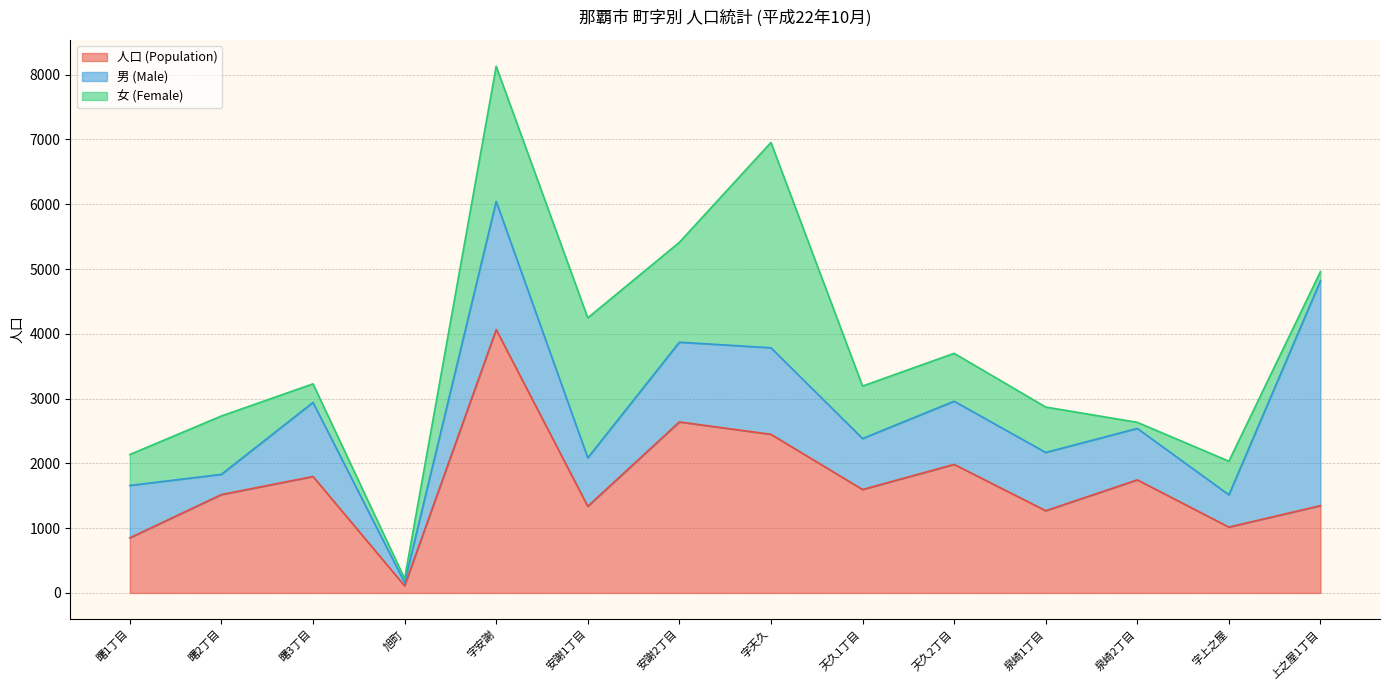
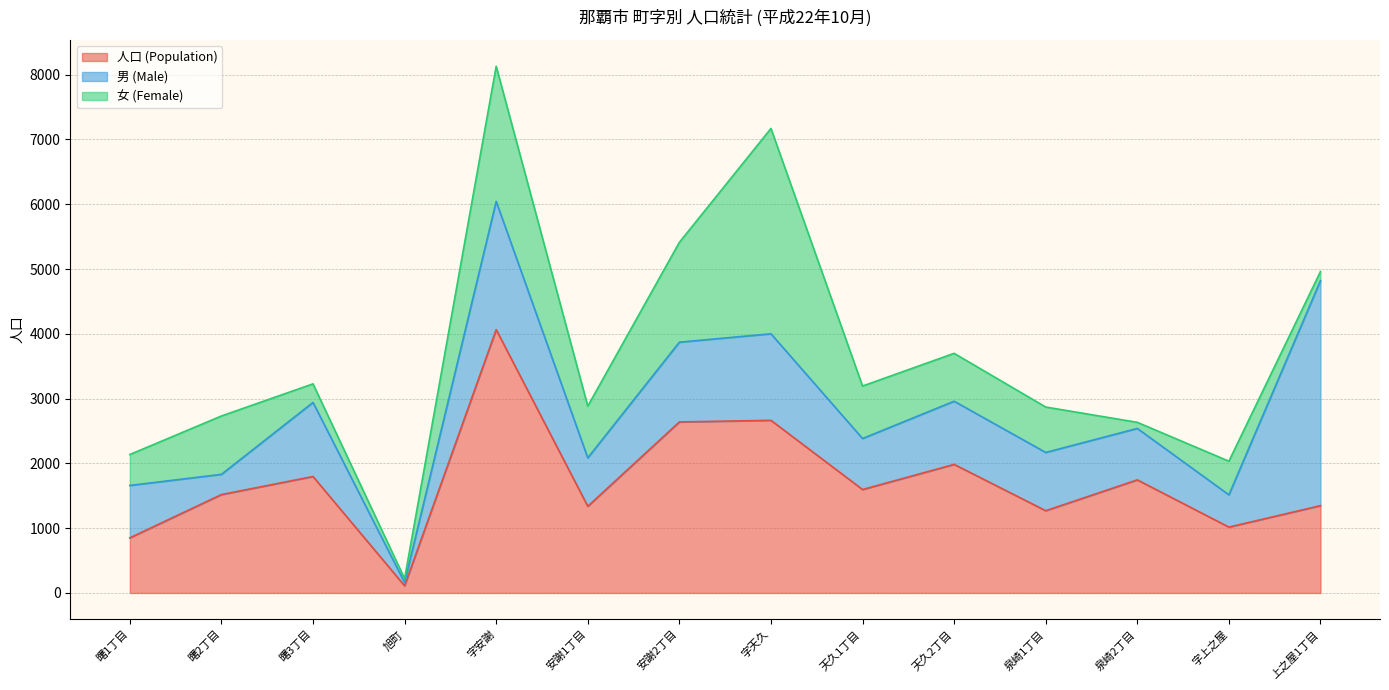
  {
    "人口 (Population)": {
      "曙1丁目": 900,
      "曙2丁目": 1500,
      "曙3丁目": 1800,
      "旭町": 100,
      "字安謝": 4100,
      "安謝1丁目": 1300,
      "安謝2丁目": 2600,
-     "字天久": 2400,
+     "字天久": 2700,
      "天久1丁目": 1600,
      "天久2丁目": 2000,
      "泉崎1丁目": 1300,
      "泉崎2丁目": 1700,
      "字上之屋": 1000,
      "上之屋1丁目": 1300
    },
    "男 (Male)": {
      "曙1丁目": 800,
      "曙2丁目": 300,
      "曙3丁目": 1100,
      "旭町": 100,
      "字安謝": 2000,
      "安謝1丁目": 700,
      "安謝2丁目": 1200,
      "字天久": 1300,
      "天久1丁目": 800,
      "天久2丁目": 1000,
      "泉崎1丁目": 900,
      "泉崎2丁目": 800,
      "字上之屋": 500,
      "上之屋1丁目": 3500
    },
    "女 (Female)": {
      "曙1丁目": 500,
      "曙2丁目": 900,
      "曙3丁目": 300,
      "旭町": 100,
      "字安謝": 2100,
-     "安謝1丁目": 2200,
+     "安謝1丁目": 800,
      "安謝2丁目": 1500,
      "字天久": 3200,
      "天久1丁目": 800,
      "天久2丁目": 700,
      "泉崎1丁目": 700,
      "泉崎2丁目": 100,
      "字上之屋": 500,
      "上之屋1丁目": 100
    }
  }
